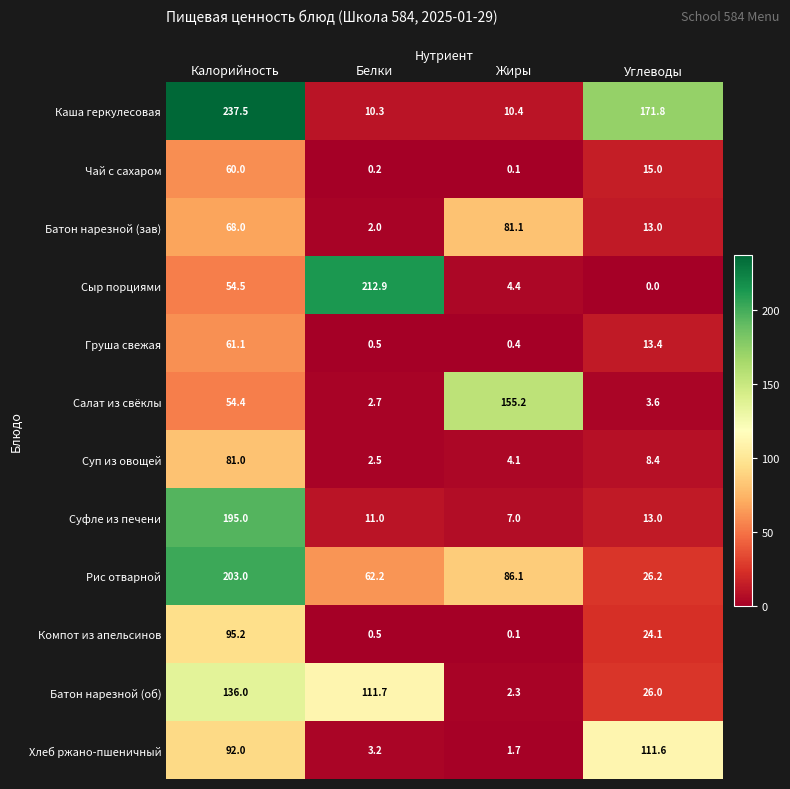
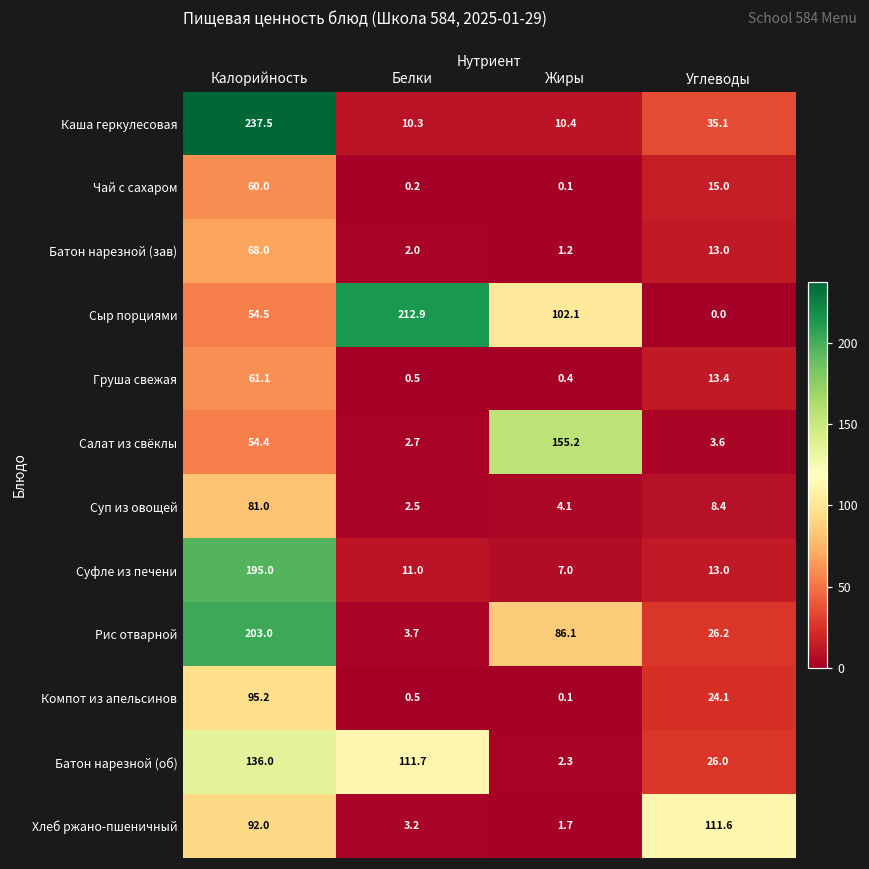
  {
    "Каша геркулесовая": {
      "Калорийность": 237.5,
      "Белки": 10.3,
      "Жиры": 10.4,
-     "Углеводы": 171.8
+     "Углеводы": 35.1
    },
    "Чай с сахаром": {
      "Калорийность": 60.0,
      "Белки": 0.2,
      "Жиры": 0.1,
      "Углеводы": 15.0
    },
    "Батон нарезной (зав)": {
      "Калорийность": 68.0,
      "Белки": 2.0,
-     "Жиры": 81.1,
+     "Жиры": 1.2,
      "Углеводы": 13.0
    },
    "Сыр порциями": {
      "Калорийность": 54.5,
      "Белки": 212.9,
-     "Жиры": 4.4,
+     "Жиры": 102.1,
      "Углеводы": 0.0
    },
    "Груша свежая": {
      "Калорийность": 61.1,
      "Белки": 0.5,
      "Жиры": 0.4,
      "Углеводы": 13.4
    },
    "Салат из свёклы": {
      "Калорийность": 54.4,
      "Белки": 2.7,
      "Жиры": 155.2,
      "Углеводы": 3.6
    },
    "Суп из овощей": {
      "Калорийность": 81.0,
      "Белки": 2.5,
      "Жиры": 4.1,
      "Углеводы": 8.4
    },
    "Суфле из печени": {
      "Калорийность": 195.0,
      "Белки": 11.0,
      "Жиры": 7.0,
      "Углеводы": 13.0
    },
    "Рис отварной": {
      "Калорийность": 203.0,
-     "Белки": 62.2,
+     "Белки": 3.7,
      "Жиры": 86.1,
      "Углеводы": 26.2
    },
    "Компот из апельсинов": {
      "Калорийность": 95.2,
      "Белки": 0.5,
      "Жиры": 0.1,
      "Углеводы": 24.1
    },
    "Батон нарезной (об)": {
      "Калорийность": 136.0,
      "Белки": 111.7,
      "Жиры": 2.3,
      "Углеводы": 26.0
    },
    "Хлеб ржано-пшеничный": {
      "Калорийность": 92.0,
      "Белки": 3.2,
      "Жиры": 1.7,
      "Углеводы": 111.6
    }
  }
